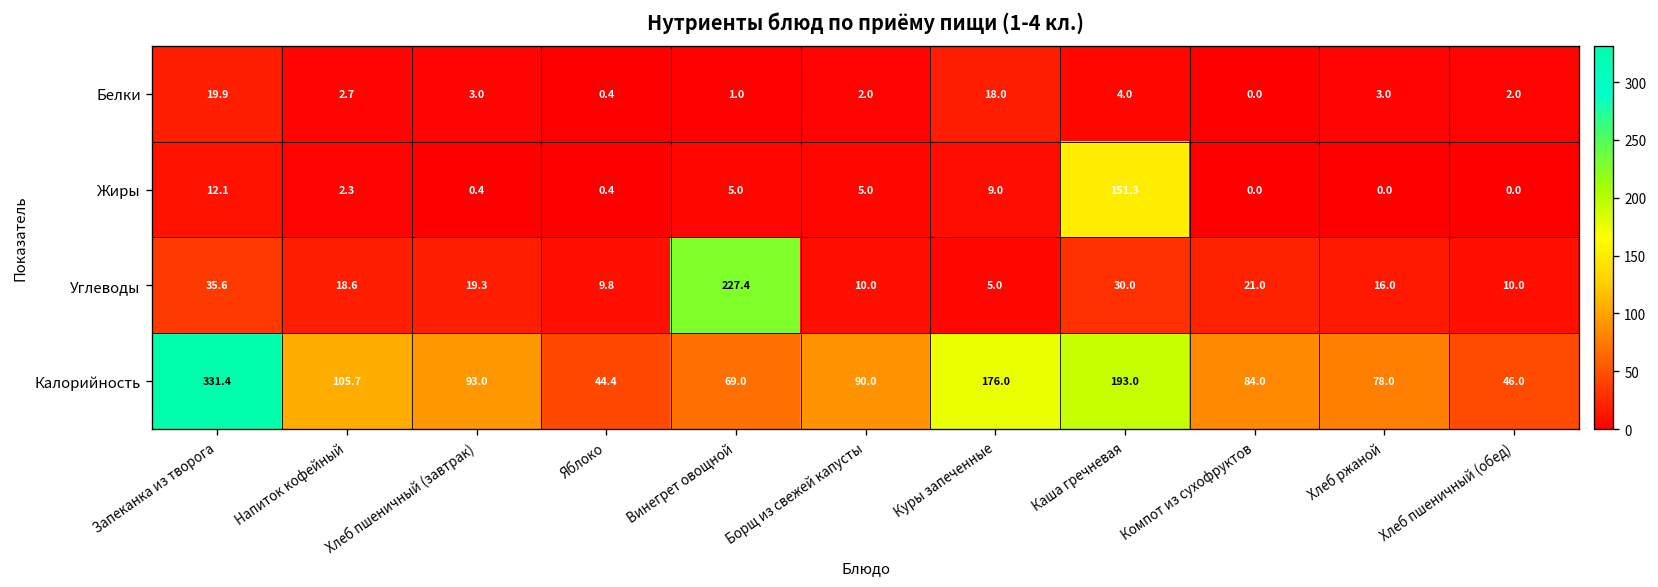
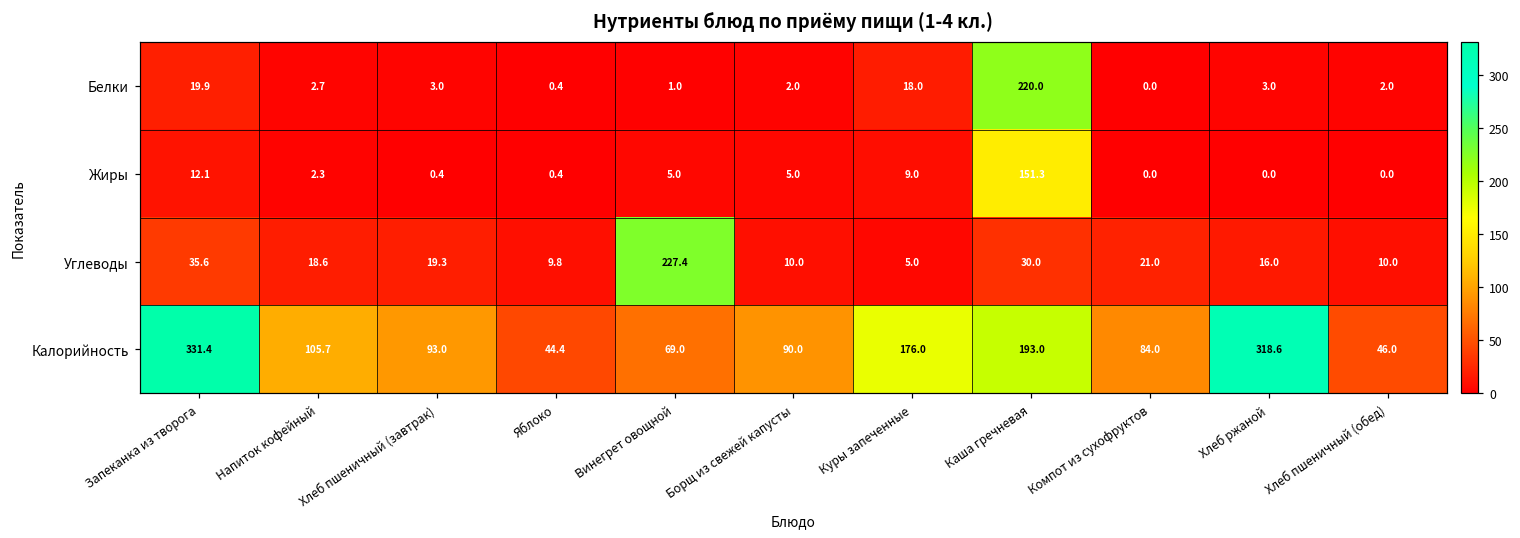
  {
    "Белки": {
      "Запеканка из творога": 19.9,
      "Напиток кофейный": 2.7,
      "Хлеб пшеничный (завтрак)": 3.0,
      "Яблоко": 0.4,
      "Винегрет овощной": 1.0,
      "Борщ из свежей капусты": 2.0,
      "Куры запеченные": 18.0,
-     "Каша гречневая": 4.0,
+     "Каша гречневая": 220.0,
      "Компот из сухофруктов": 0.0,
      "Хлеб ржаной": 3.0,
      "Хлеб пшеничный (обед)": 2.0
    },
    "Жиры": {
      "Запеканка из творога": 12.1,
      "Напиток кофейный": 2.3,
      "Хлеб пшеничный (завтрак)": 0.4,
      "Яблоко": 0.4,
      "Винегрет овощной": 5.0,
      "Борщ из свежей капусты": 5.0,
      "Куры запеченные": 9.0,
      "Каша гречневая": 151.3,
      "Компот из сухофруктов": 0.0,
      "Хлеб ржаной": 0.0,
      "Хлеб пшеничный (обед)": 0.0
    },
    "Углеводы": {
      "Запеканка из творога": 35.6,
      "Напиток кофейный": 18.6,
      "Хлеб пшеничный (завтрак)": 19.3,
      "Яблоко": 9.8,
      "Винегрет овощной": 227.4,
      "Борщ из свежей капусты": 10.0,
      "Куры запеченные": 5.0,
      "Каша гречневая": 30.0,
      "Компот из сухофруктов": 21.0,
      "Хлеб ржаной": 16.0,
      "Хлеб пшеничный (обед)": 10.0
    },
    "Калорийность": {
      "Запеканка из творога": 331.4,
      "Напиток кофейный": 105.7,
      "Хлеб пшеничный (завтрак)": 93.0,
      "Яблоко": 44.4,
      "Винегрет овощной": 69.0,
      "Борщ из свежей капусты": 90.0,
      "Куры запеченные": 176.0,
      "Каша гречневая": 193.0,
      "Компот из сухофруктов": 84.0,
-     "Хлеб ржаной": 78.0,
+     "Хлеб ржаной": 318.6,
      "Хлеб пшеничный (обед)": 46.0
    }
  }
